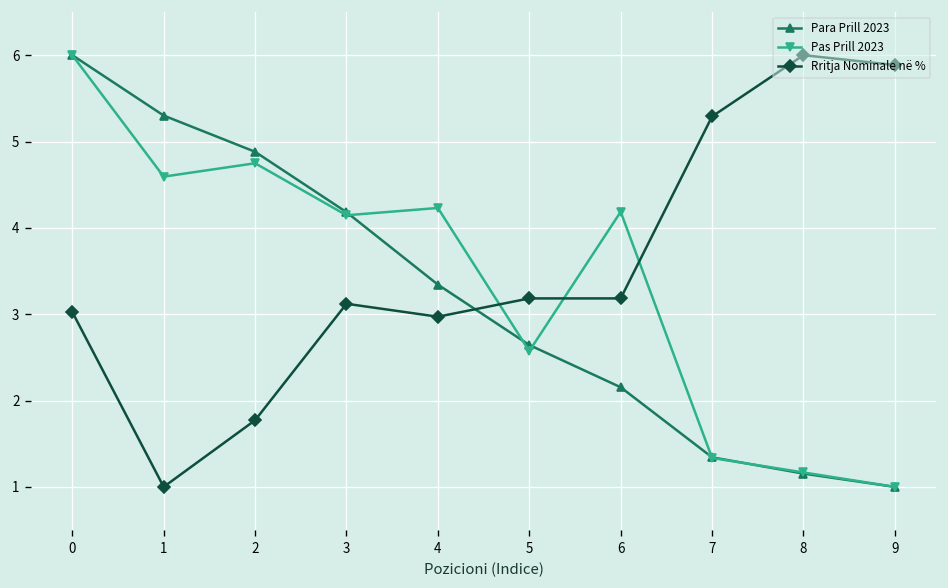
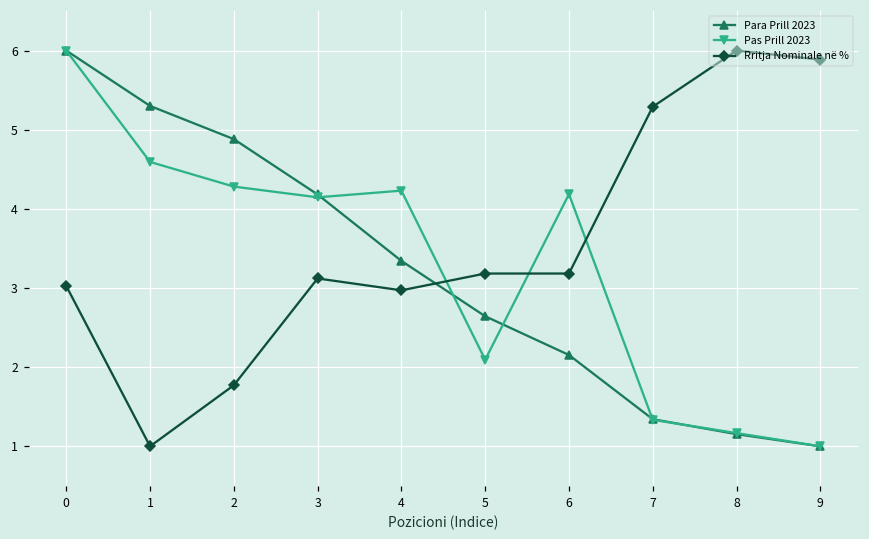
  {
    "Pas Prill 2023": {
      "1": 4.6,
-     "2": 4.7,
+     "2": 4.3,
      "3": 4.1,
      "4": 4.2,
-     "5": 2.6,
+     "5": 2.1,
      "6": 4.2
    }
  }
